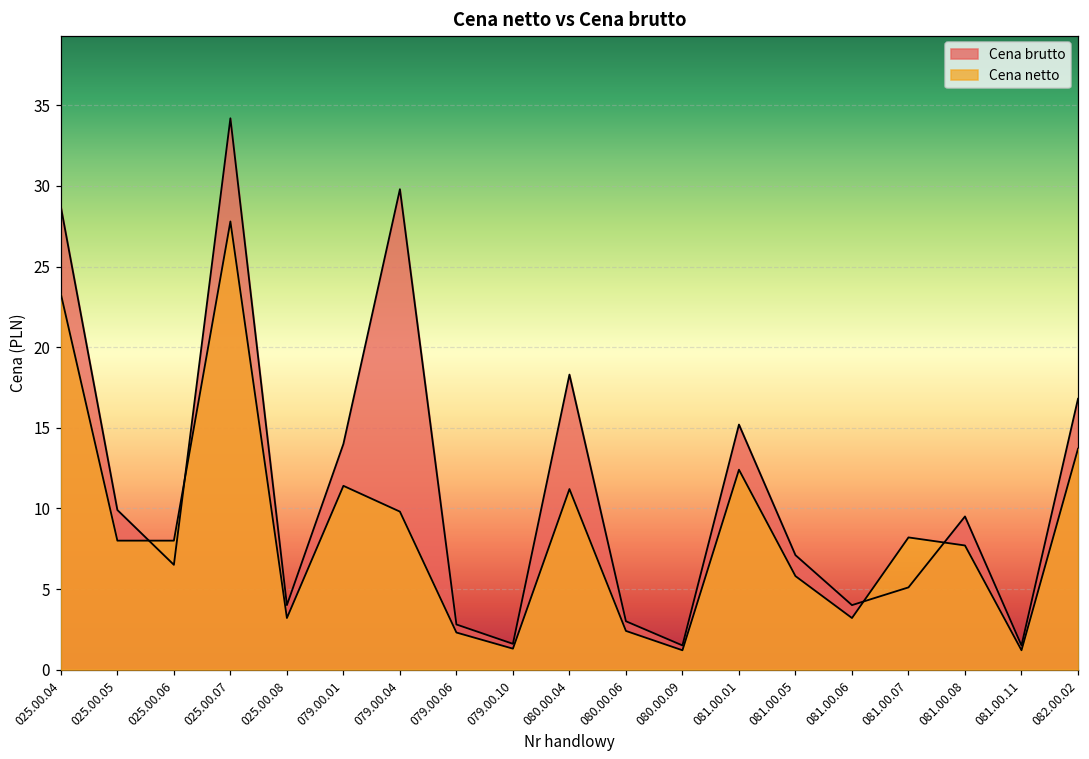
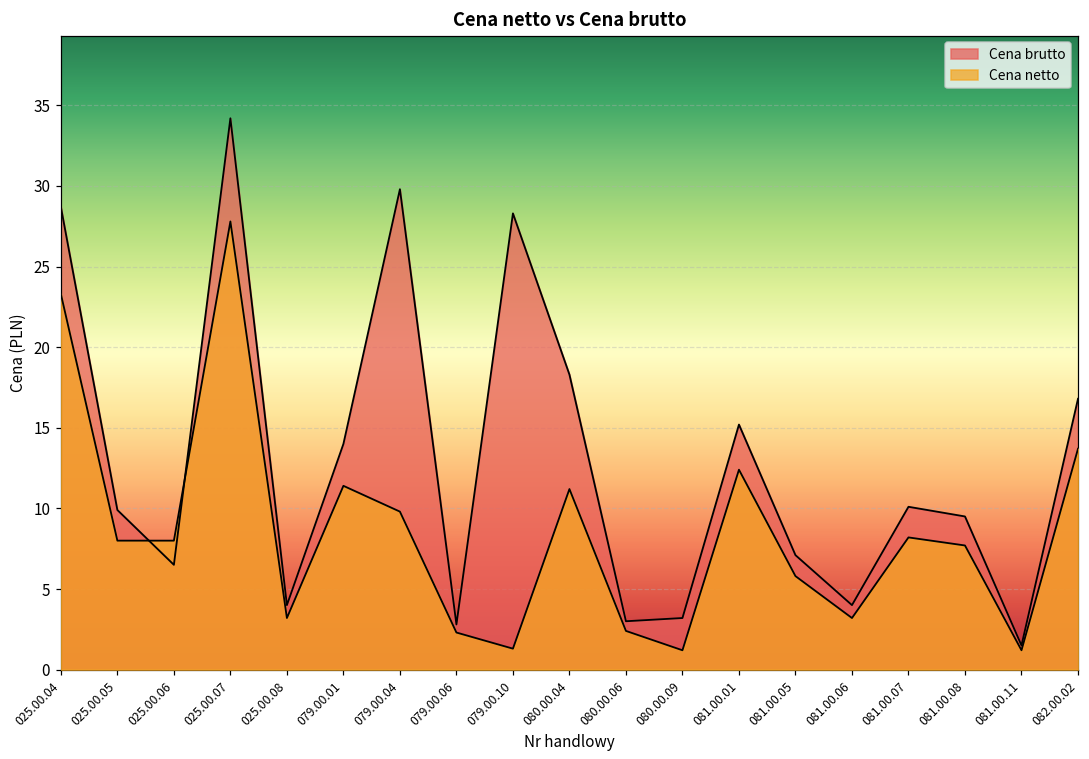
  {
    "Cena brutto": {
      "025.00.04": 28.7,
      "025.00.05": 9.9,
      "025.00.06": 6.5,
      "025.00.07": 34.2,
      "025.00.08": 4.0,
      "079.00.01": 14.0,
      "079.00.04": 29.8,
      "079.00.06": 2.8,
-     "079.00.10": 1.6,
+     "079.00.10": 28.3,
      "080.00.04": 18.3,
      "080.00.06": 3.0,
-     "080.00.09": 1.5,
+     "080.00.09": 3.2,
      "081.00.01": 15.2,
      "081.00.05": 7.1,
      "081.00.06": 4.0,
-     "081.00.07": 5.1,
+     "081.00.07": 10.1,
      "081.00.08": 9.5,
      "081.00.11": 1.5,
      "082.00.02": 16.8
    },
    "Cena netto": {
      "025.00.04": 23.3,
      "025.00.05": 8.0,
      "025.00.06": 8.0,
      "025.00.07": 27.8,
      "025.00.08": 3.2,
      "079.00.01": 11.4,
      "079.00.04": 9.8,
      "079.00.06": 2.3,
      "079.00.10": 1.3,
      "080.00.04": 11.2,
      "080.00.06": 2.4,
      "080.00.09": 1.2,
      "081.00.01": 12.4,
      "081.00.05": 5.8,
      "081.00.06": 3.2,
      "081.00.07": 8.2,
      "081.00.08": 7.7,
      "081.00.11": 1.2,
      "082.00.02": 13.7
    }
  }
